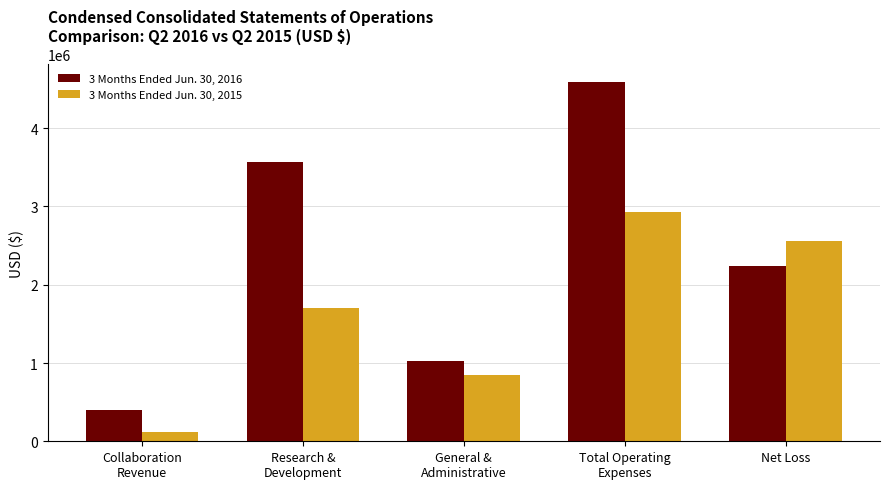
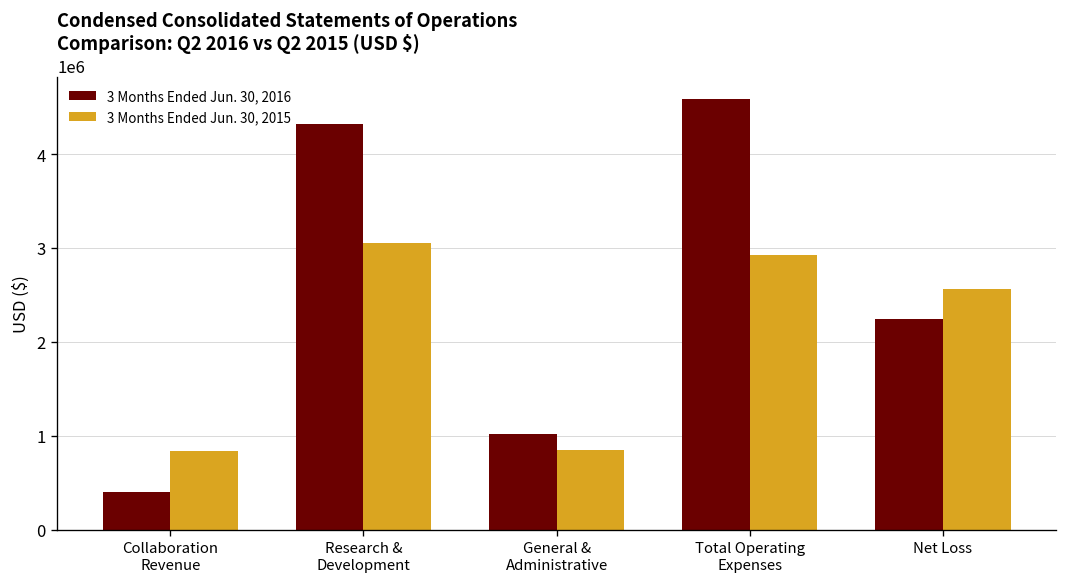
  {
    "3 Months Ended Jun. 30, 2016": {
      "Collaboration Revenue": 400000,
-     "Research & Development": 3600000,
+     "Research & Development": 4300000,
      "General & Administrative": 1000000,
      "Total Operating Expenses": 4600000,
      "Net Loss": 2200000
    },
    "3 Months Ended Jun. 30, 2015": {
-     "Collaboration Revenue": 100000,
-     "Research & Development": 1700000,
+     "Collaboration Revenue": 800000,
+     "Research & Development": 3000000,
      "General & Administrative": 800000,
      "Total Operating Expenses": 2900000,
      "Net Loss": 2600000
    }
  }
